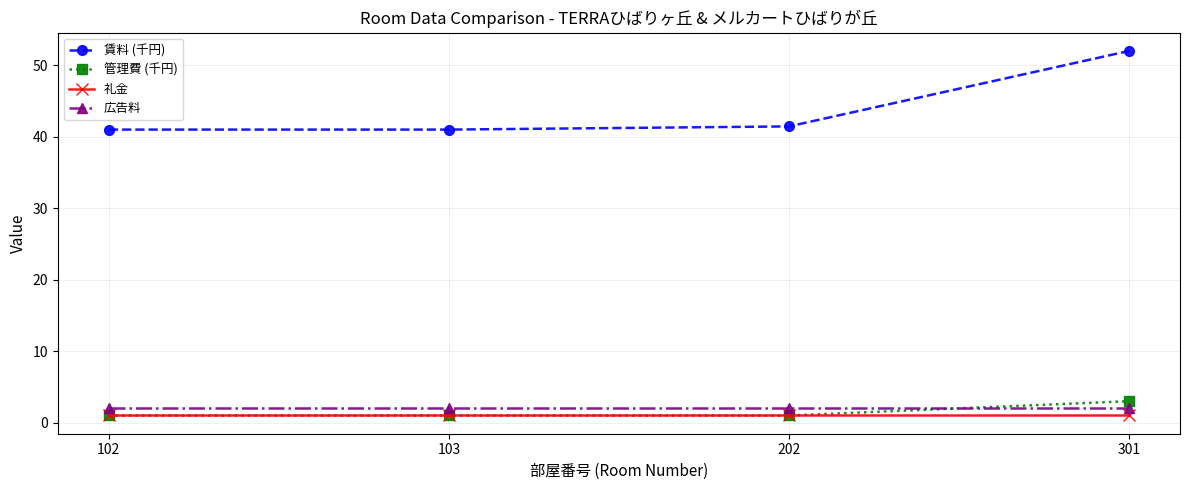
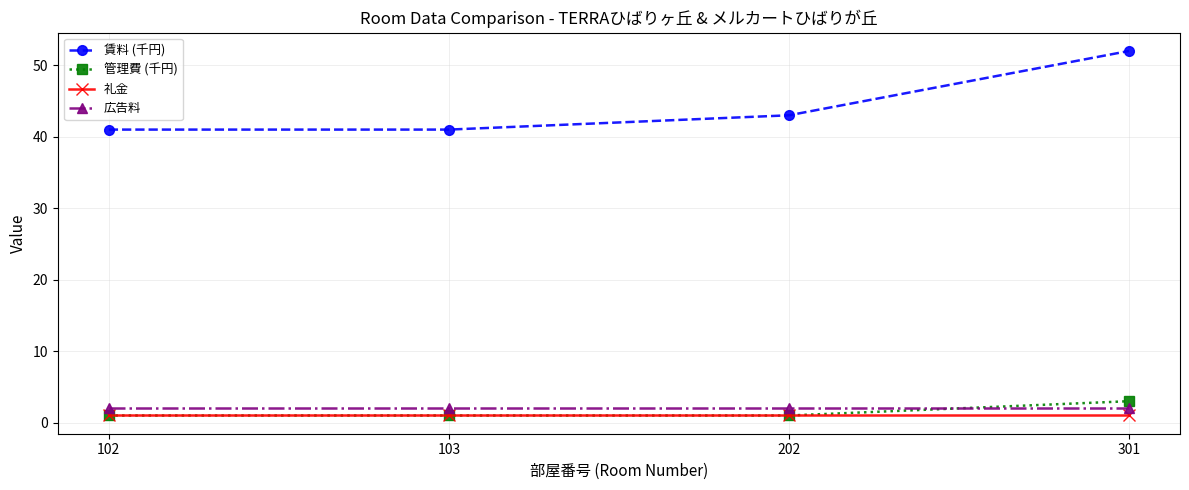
  {
    "賃料 (千円)": {
      "102": 41,
      "103": 41,
-     "202": 41,
+     "202": 43,
      "301": 52
    },
    "管理費 (千円)": {
      "301": 3
    },
    "礼金": {
      "301": 1
    },
    "広告料": {
      "102": 2,
      "103": 2,
      "202": 2,
      "301": 2
    }
  }
